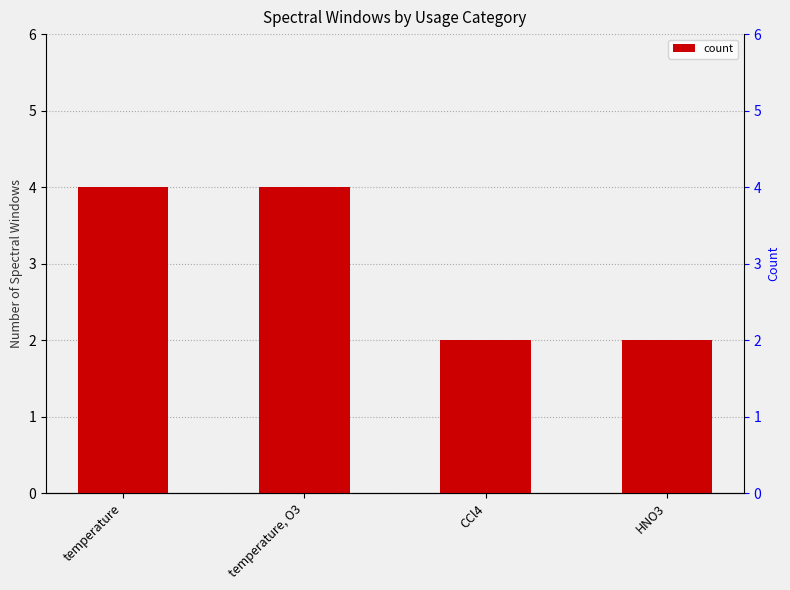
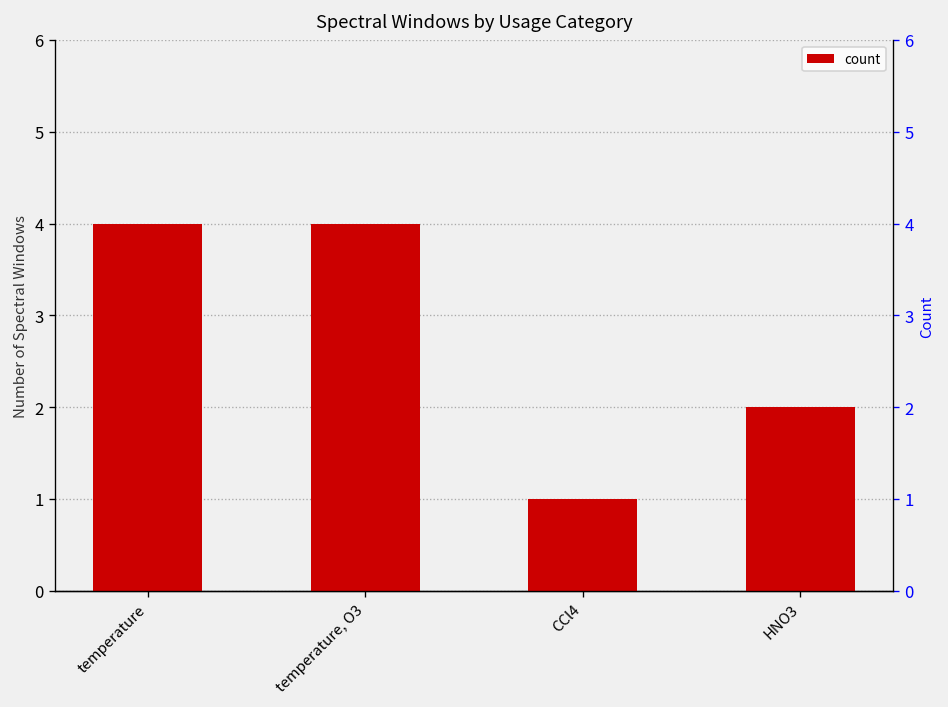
  {
    "temperature": 4,
    "temperature, O3": 4,
-   "CCl4": 2,
+   "CCl4": 1,
    "HNO3": 2
  }
